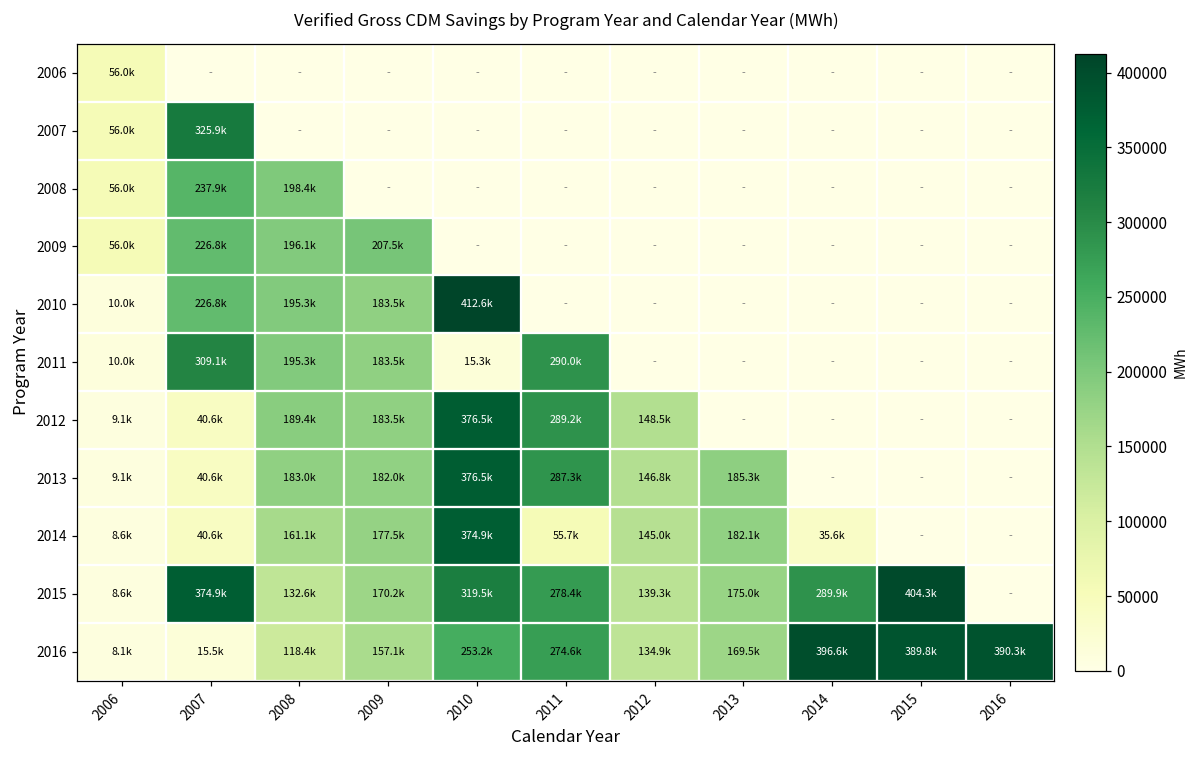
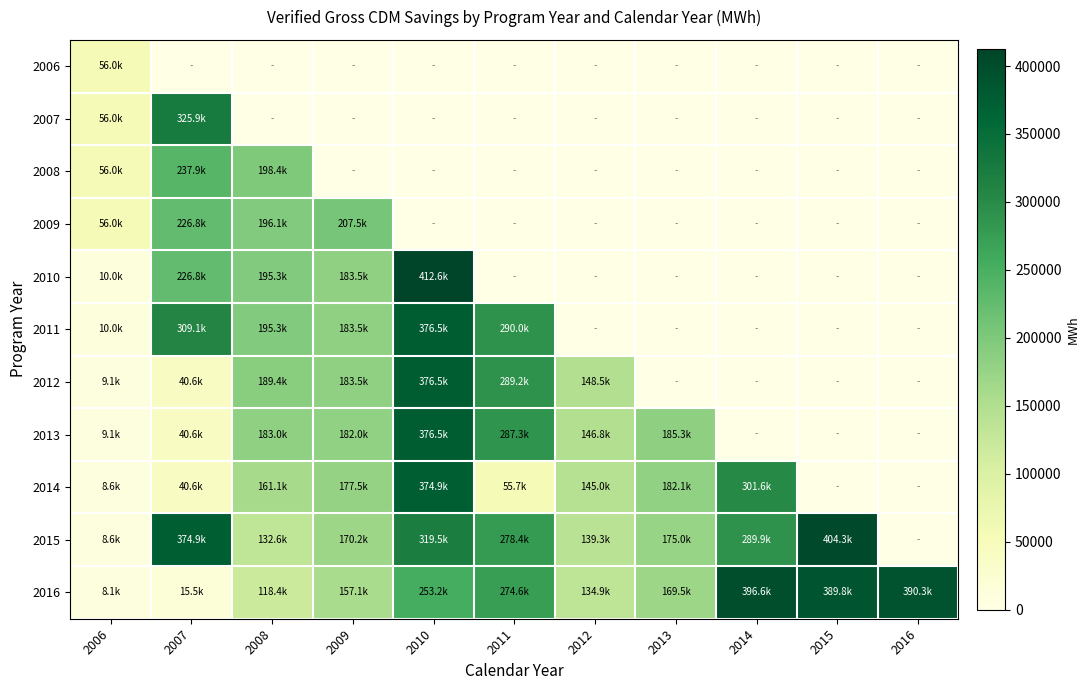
  {
    "2006": {
      "2006": "56.0k"
    },
    "2007": {
      "2006": "56.0k",
      "2007": "325.9k"
    },
    "2008": {
      "2006": "56.0k",
      "2007": "237.9k",
      "2008": "198.4k"
    },
    "2009": {
      "2006": "56.0k",
      "2007": "226.8k",
      "2008": "196.1k",
      "2009": "207.5k"
    },
    "2010": {
      "2006": "10.0k",
      "2007": "226.8k",
      "2008": "195.3k",
      "2009": "183.5k",
      "2010": "412.6k"
    },
    "2011": {
      "2006": "10.0k",
      "2007": "309.1k",
      "2008": "195.3k",
      "2009": "183.5k",
-     "2010": "15.3k",
+     "2010": "376.5k",
      "2011": "290.0k"
    },
    "2012": {
      "2006": "9.1k",
      "2007": "40.6k",
      "2008": "189.4k",
      "2009": "183.5k",
      "2010": "376.5k",
      "2011": "289.2k",
      "2012": "148.5k"
    },
    "2013": {
      "2006": "9.1k",
      "2007": "40.6k",
      "2008": "183.0k",
      "2009": "182.0k",
      "2010": "376.5k",
      "2011": "287.3k",
      "2012": "146.8k",
      "2013": "185.3k"
    },
    "2014": {
      "2006": "8.6k",
      "2007": "40.6k",
      "2008": "161.1k",
      "2009": "177.5k",
      "2010": "374.9k",
      "2011": "55.7k",
      "2012": "145.0k",
      "2013": "182.1k",
-     "2014": "35.6k"
+     "2014": "301.6k"
    },
    "2015": {
      "2006": "8.6k",
      "2007": "374.9k",
      "2008": "132.6k",
      "2009": "170.2k",
      "2010": "319.5k",
      "2011": "278.4k",
      "2012": "139.3k",
      "2013": "175.0k",
      "2014": "289.9k",
      "2015": "404.3k"
    },
    "2016": {
      "2006": "8.1k",
      "2007": "15.5k",
      "2008": "118.4k",
      "2009": "157.1k",
      "2010": "253.2k",
      "2011": "274.6k",
      "2012": "134.9k",
      "2013": "169.5k",
      "2014": "396.6k",
      "2015": "389.8k",
      "2016": "390.3k"
    }
  }
